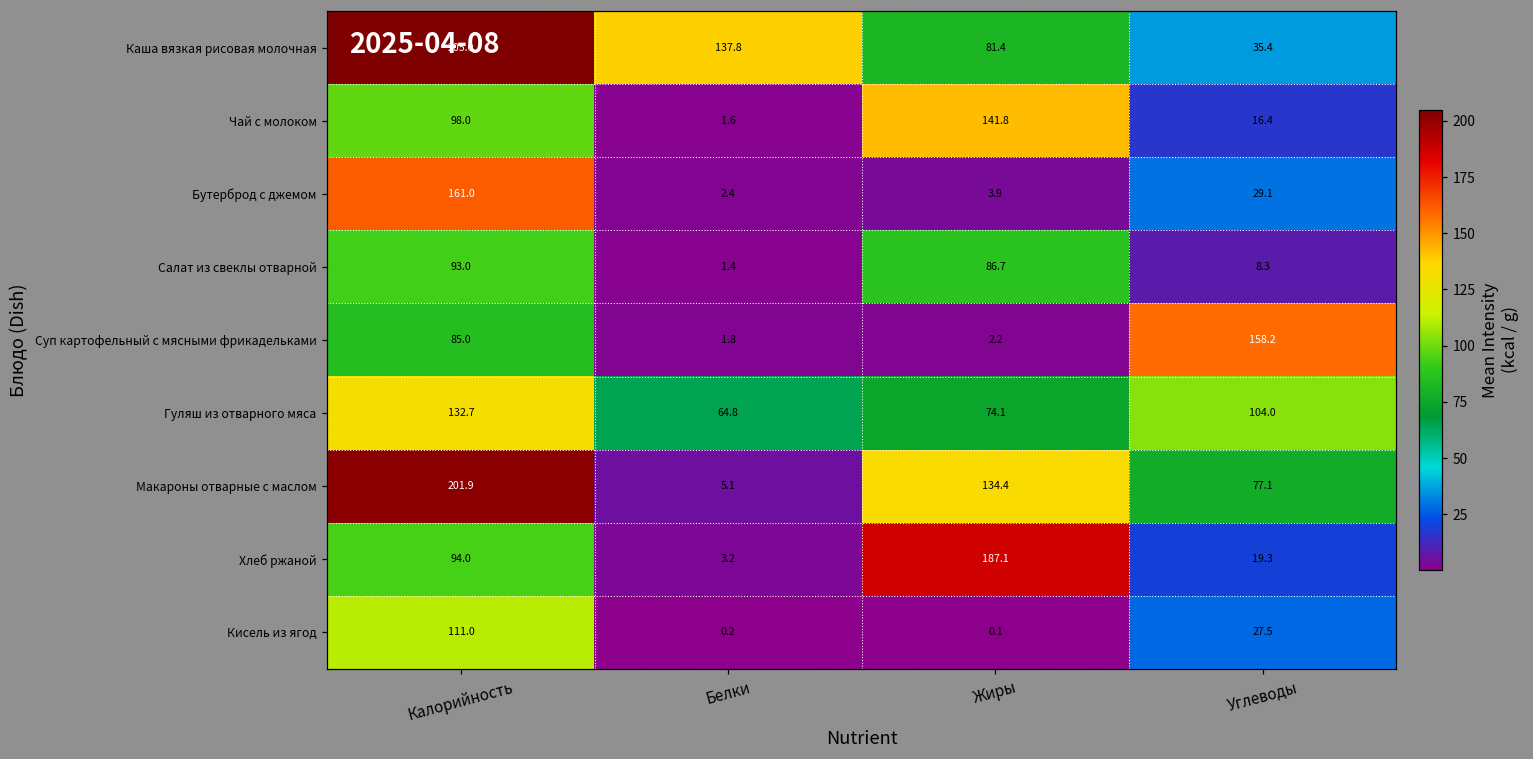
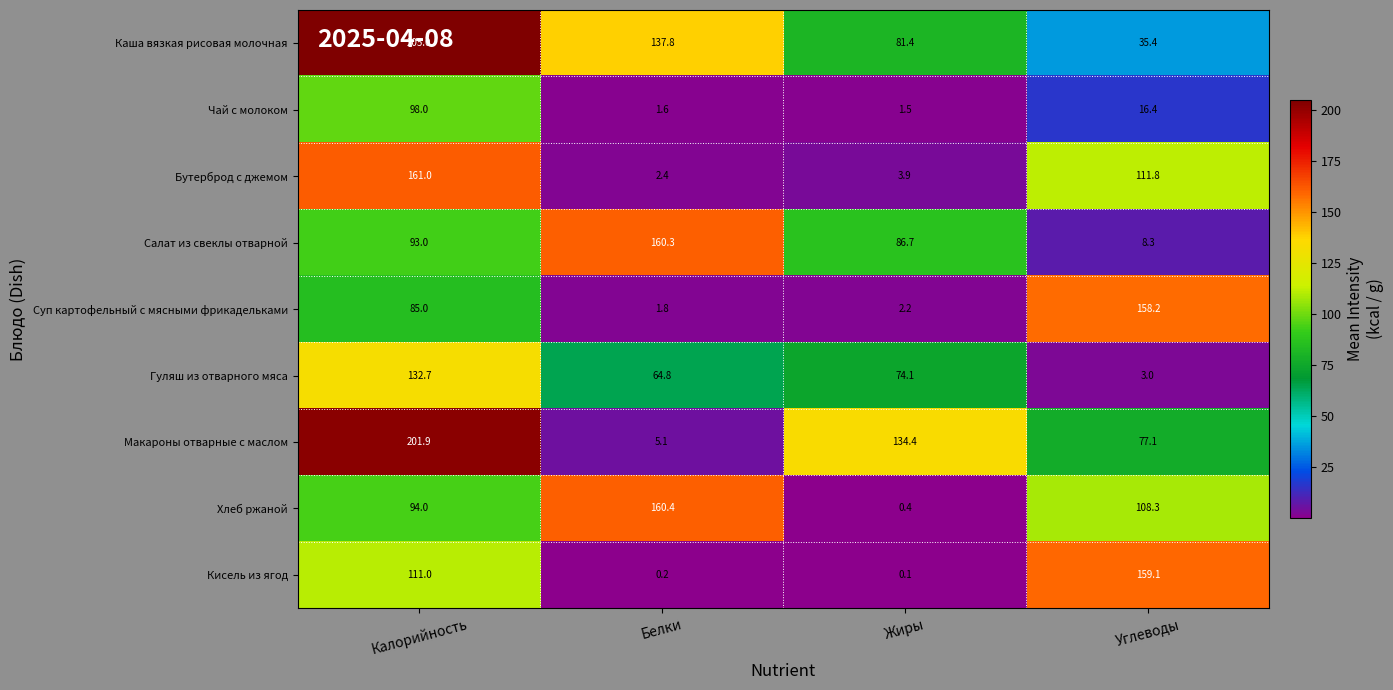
  {
    "Каша вязкая рисовая молочная": {
      "Белки": 137.8,
      "Жиры": 81.4,
      "Углеводы": 35.4
    },
    "Чай с молоком": {
      "Калорийность": 98.0,
      "Белки": 1.6,
-     "Жиры": 141.8,
+     "Жиры": 1.5,
      "Углеводы": 16.4
    },
    "Бутерброд с джемом": {
      "Калорийность": 161.0,
      "Белки": 2.4,
      "Жиры": 3.9,
-     "Углеводы": 29.1
+     "Углеводы": 111.8
    },
    "Салат из свеклы отварной": {
      "Калорийность": 93.0,
-     "Белки": 1.4,
+     "Белки": 160.3,
      "Жиры": 86.7,
      "Углеводы": 8.3
    },
    "Суп картофельный с мясными фрикадельками": {
      "Калорийность": 85.0,
      "Белки": 1.8,
      "Жиры": 2.2,
      "Углеводы": 158.2
    },
    "Гуляш из отварного мяса": {
      "Калорийность": 132.7,
      "Белки": 64.8,
      "Жиры": 74.1,
-     "Углеводы": 104.0
+     "Углеводы": 3.0
    },
    "Макароны отварные с маслом": {
      "Калорийность": 201.9,
      "Белки": 5.1,
      "Жиры": 134.4,
      "Углеводы": 77.1
    },
    "Хлеб ржаной": {
      "Калорийность": 94.0,
-     "Белки": 3.2,
-     "Жиры": 187.1,
-     "Углеводы": 19.3
+     "Белки": 160.4,
+     "Жиры": 0.4,
+     "Углеводы": 108.3
    },
    "Кисель из ягод": {
      "Калорийность": 111.0,
      "Белки": 0.2,
      "Жиры": 0.1,
-     "Углеводы": 27.5
+     "Углеводы": 159.1
    }
  }
